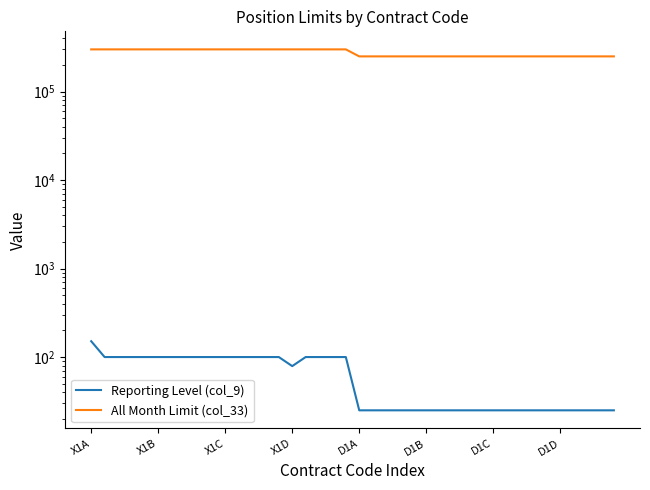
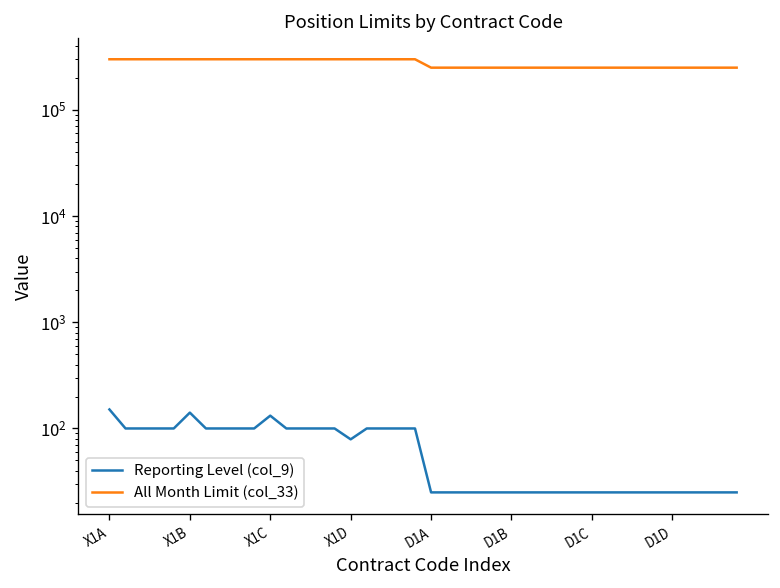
  {
    "Reporting Level (col_9)": {
      "X1A": 150,
-     "X1B": 100,
-     "X1C": 100,
+     "X1B": 140,
+     "X1C": 130,
      "X1D": 80,
      "D1A": 25,
      "D1B": 25,
      "D1C": 25,
      "D1D": 25
    },
    "All Month Limit (col_33)": {
      "X1A": 300000,
      "X1B": 300000,
      "X1C": 300000,
      "X1D": 300000,
      "D1A": 250000,
      "D1B": 250000,
      "D1C": 250000,
      "D1D": 250000
    }
  }
